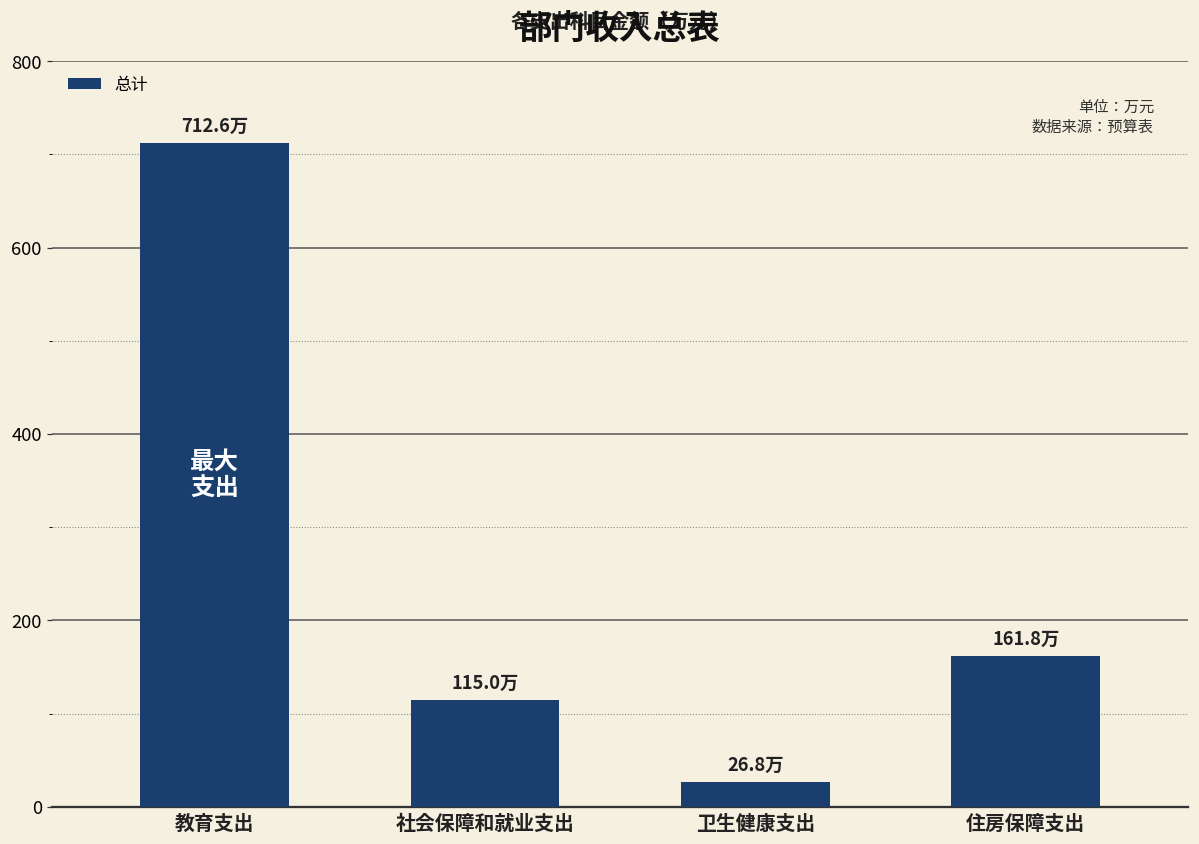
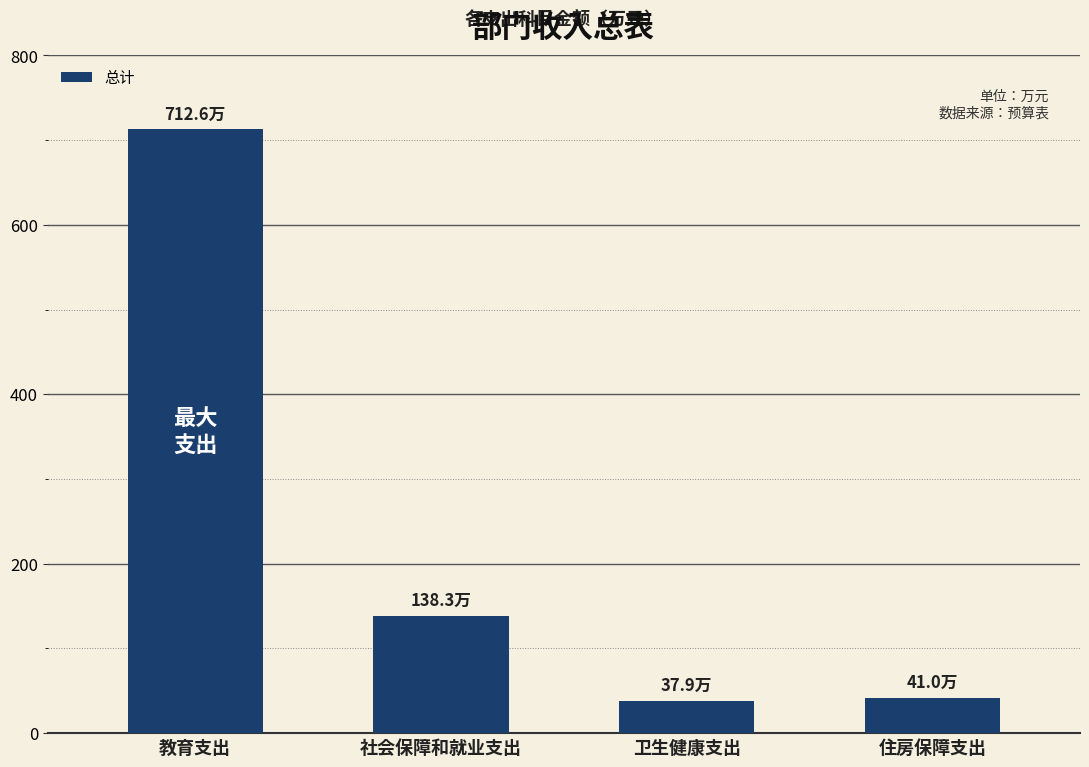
  {
    "教育支出": "712.6万",
-   "社会保障和就业支出": "115.0万",
-   "卫生健康支出": "26.8万",
-   "住房保障支出": "161.8万"
+   "社会保障和就业支出": "138.3万",
+   "卫生健康支出": "37.9万",
+   "住房保障支出": "41.0万"
  }
